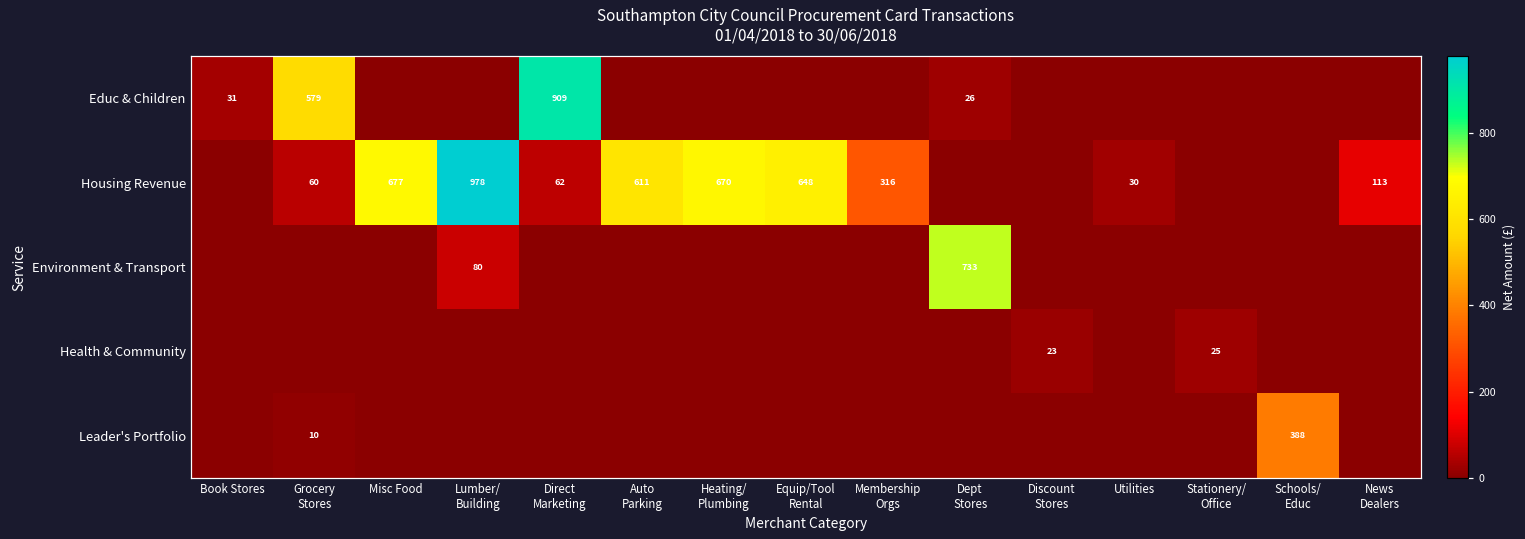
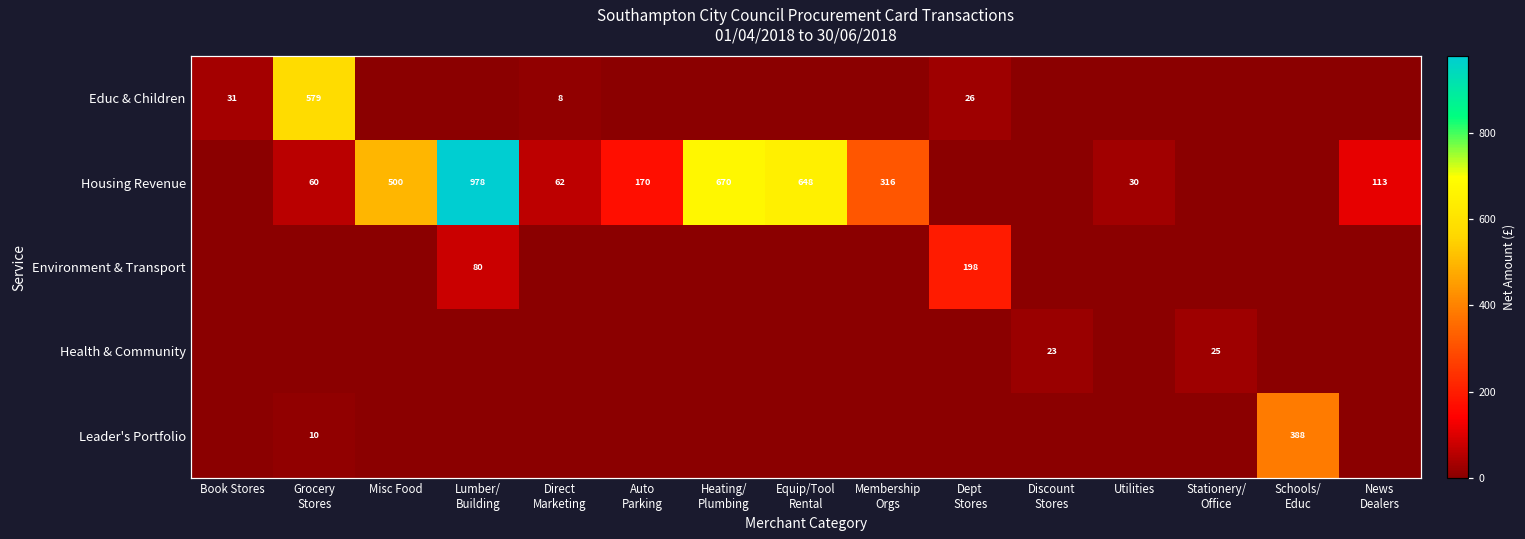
  {
    "Educ & Children": {
      "Book Stores": 31,
      "Grocery Stores": 579,
-     "Direct Marketing": 909,
+     "Direct Marketing": 8,
      "Dept Stores": 26
    },
    "Housing Revenue": {
      "Grocery Stores": 60,
-     "Misc Food": 677,
+     "Misc Food": 500,
      "Lumber/ Building": 978,
      "Direct Marketing": 62,
-     "Auto Parking": 611,
+     "Auto Parking": 170,
      "Heating/ Plumbing": 670,
      "Equip/Tool Rental": 648,
      "Membership Orgs": 316,
      "Utilities": 30,
      "News Dealers": 113
    },
    "Environment & Transport": {
      "Lumber/ Building": 80,
-     "Dept Stores": 733
+     "Dept Stores": 198
    },
    "Health & Community": {
      "Discount Stores": 23,
      "Stationery/ Office": 25
    },
    "Leader's Portfolio": {
      "Grocery Stores": 10,
      "Schools/ Educ": 388
    }
  }
